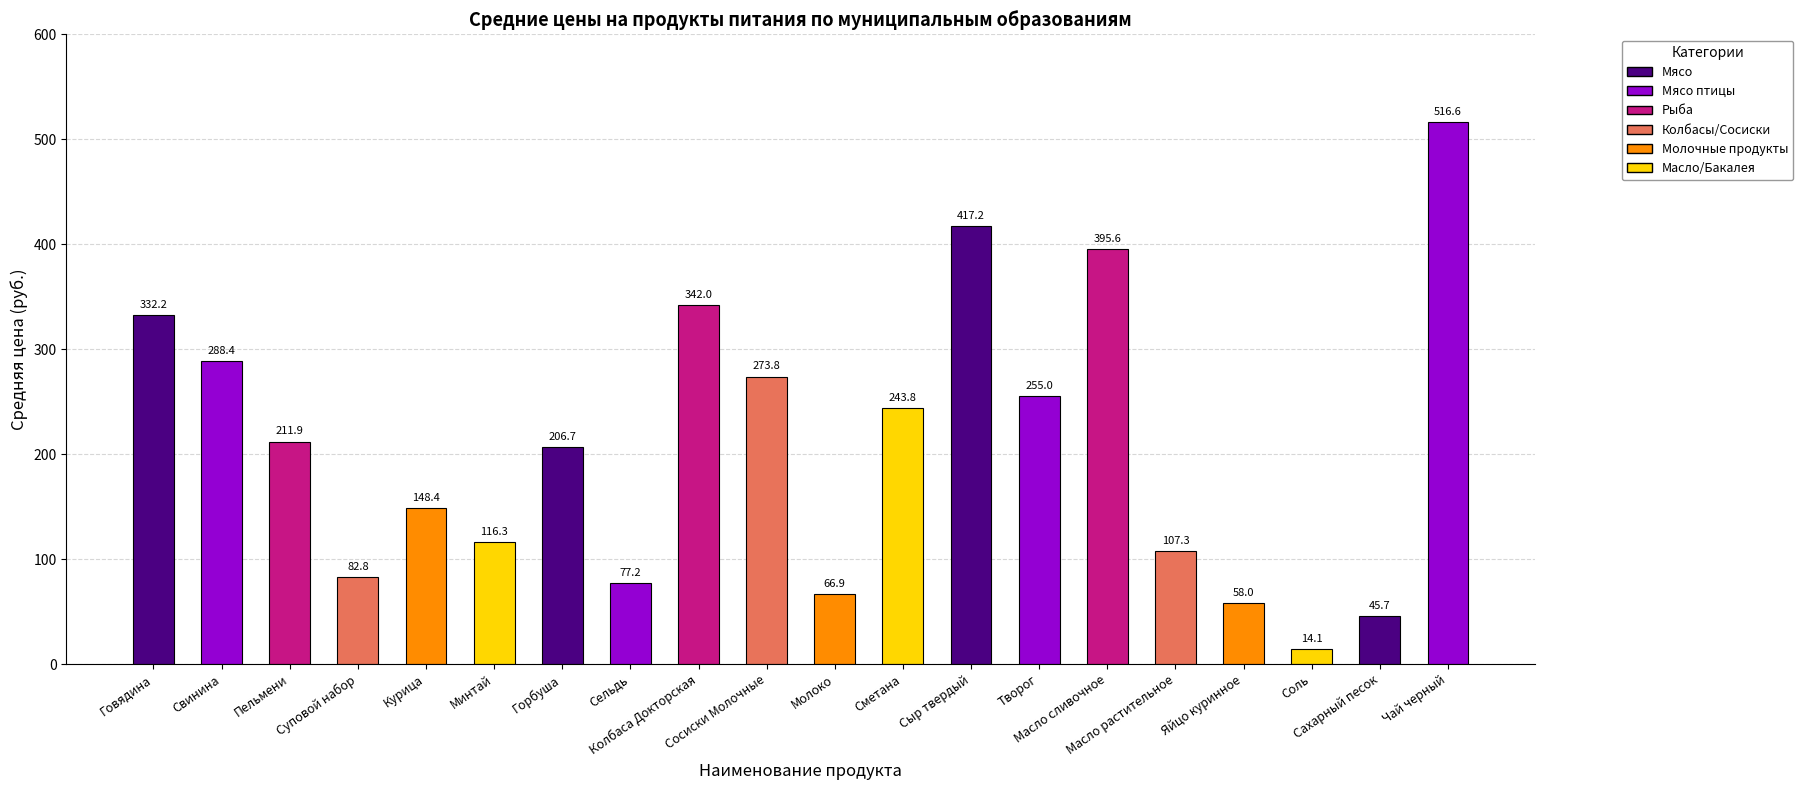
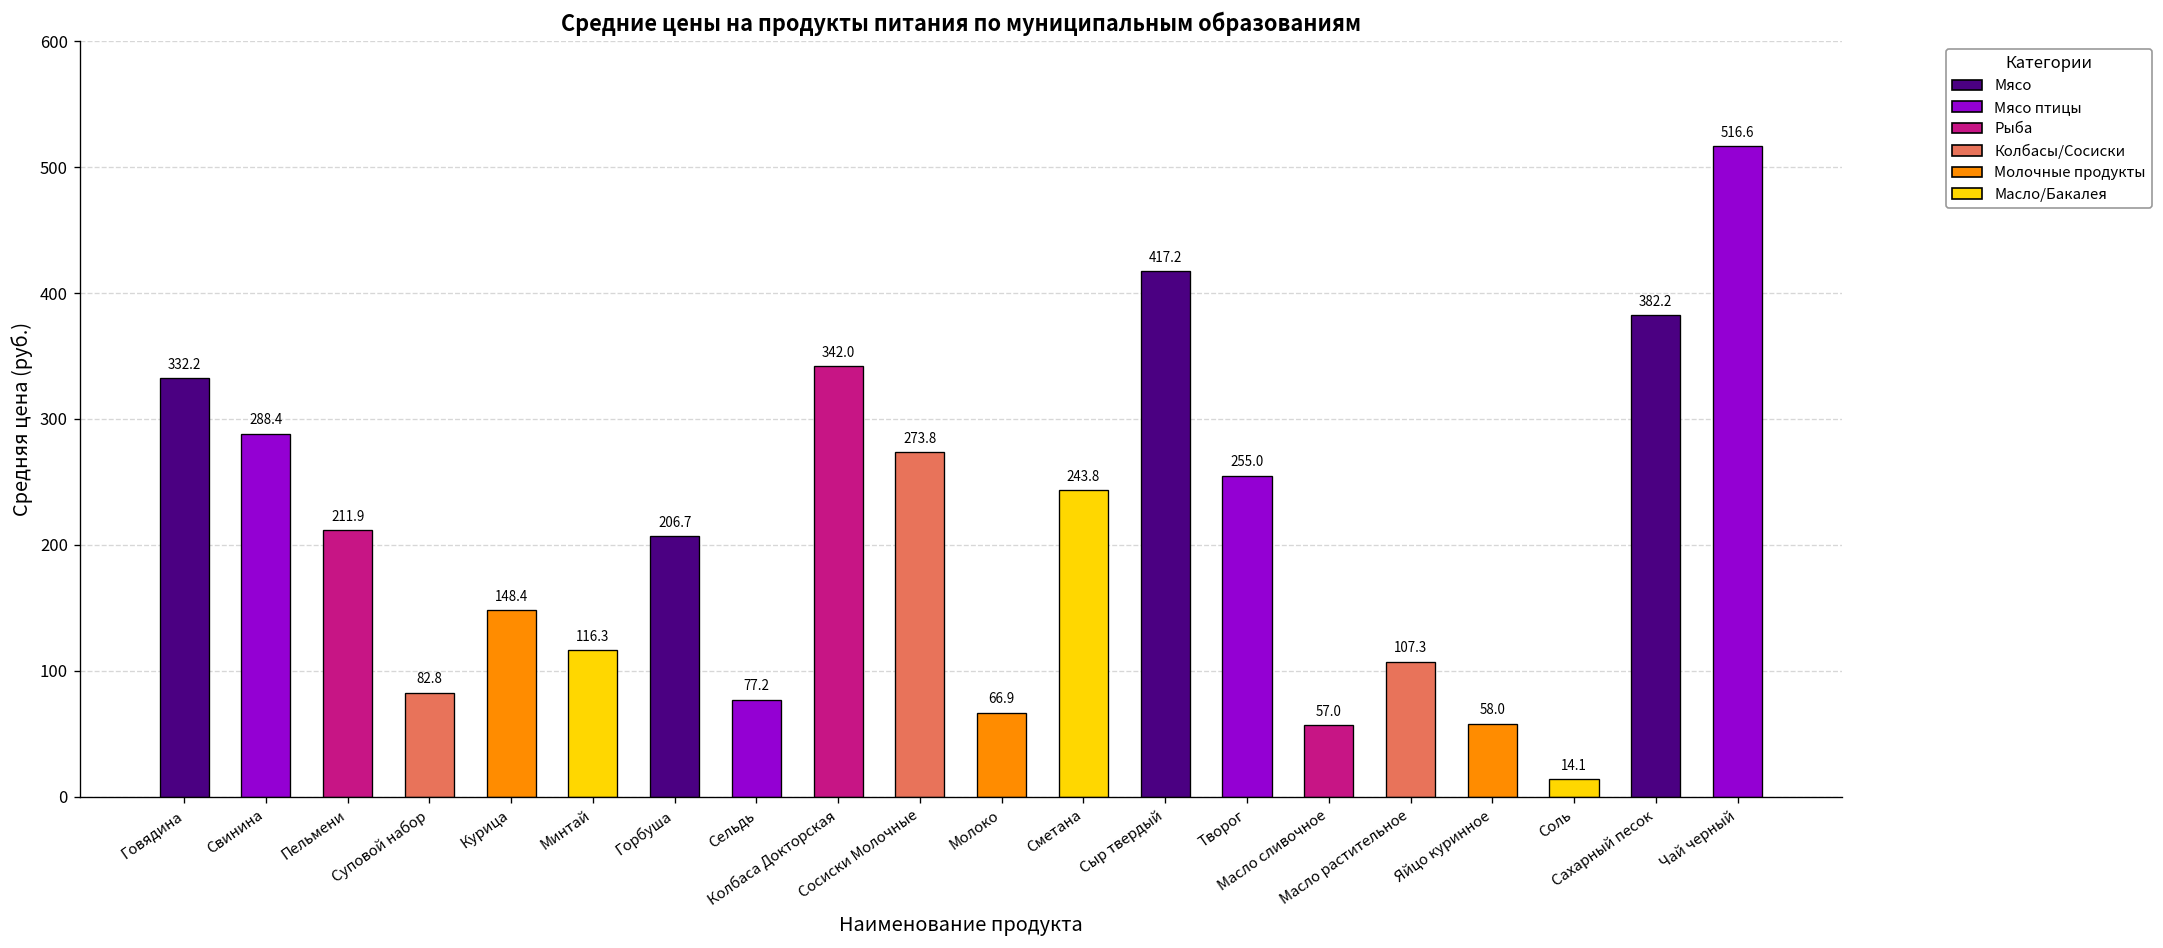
  {
    "Говядина": 332.2,
    "Свинина": 288.4,
    "Пельмени": 211.9,
    "Суповой набор": 82.8,
    "Курица": 148.4,
    "Минтай": 116.3,
    "Горбуша": 206.7,
    "Сельдь": 77.2,
    "Колбаса Докторская": 342.0,
    "Сосиски Молочные": 273.8,
    "Молоко": 66.9,
    "Сметана": 243.8,
    "Сыр твердый": 417.2,
    "Творог": 255.0,
-   "Масло сливочное": 395.6,
+   "Масло сливочное": 57.0,
    "Масло растительное": 107.3,
    "Яйцо куринное": 58.0,
    "Соль": 14.1,
-   "Сахарный песок": 45.7,
+   "Сахарный песок": 382.2,
    "Чай черный": 516.6
  }
